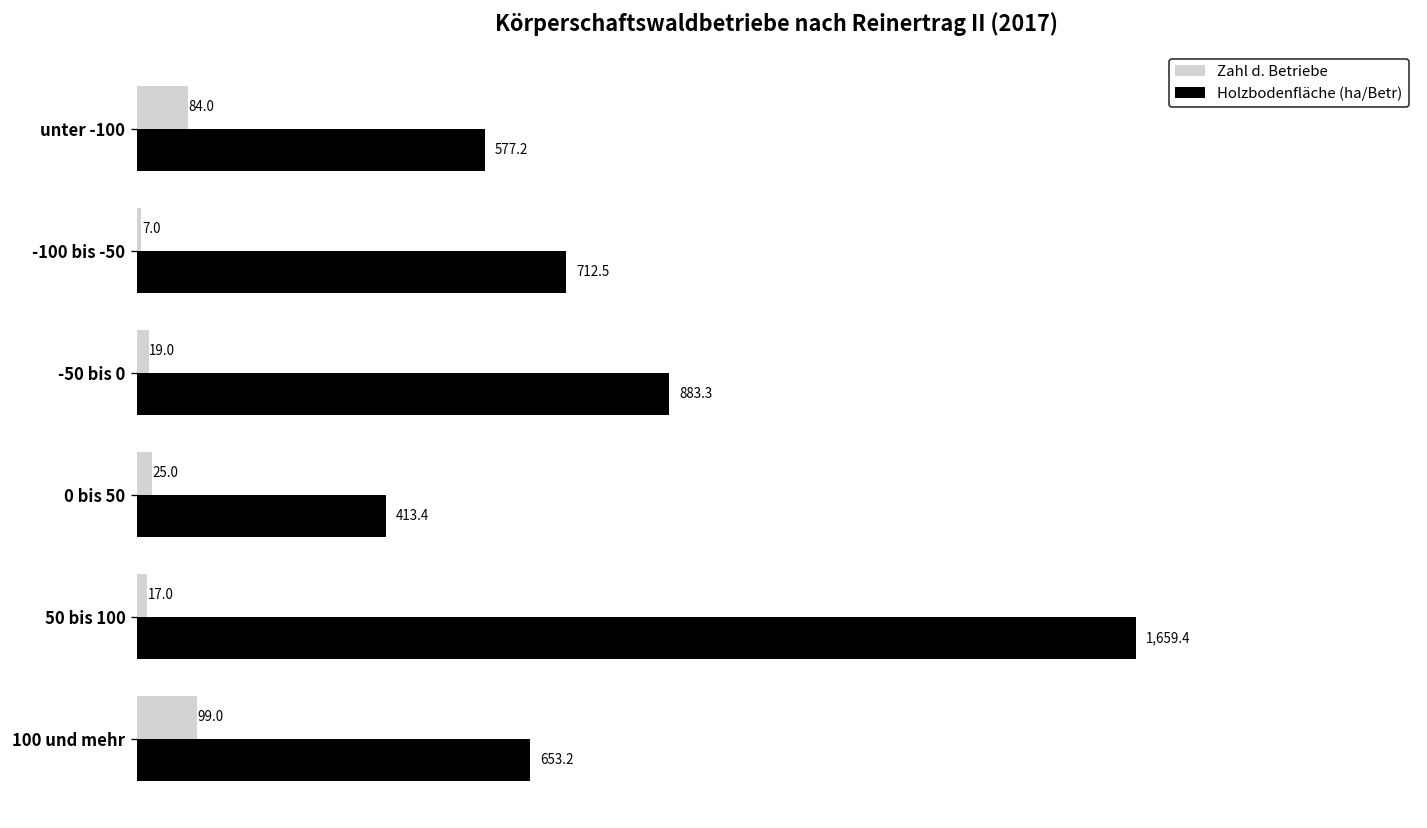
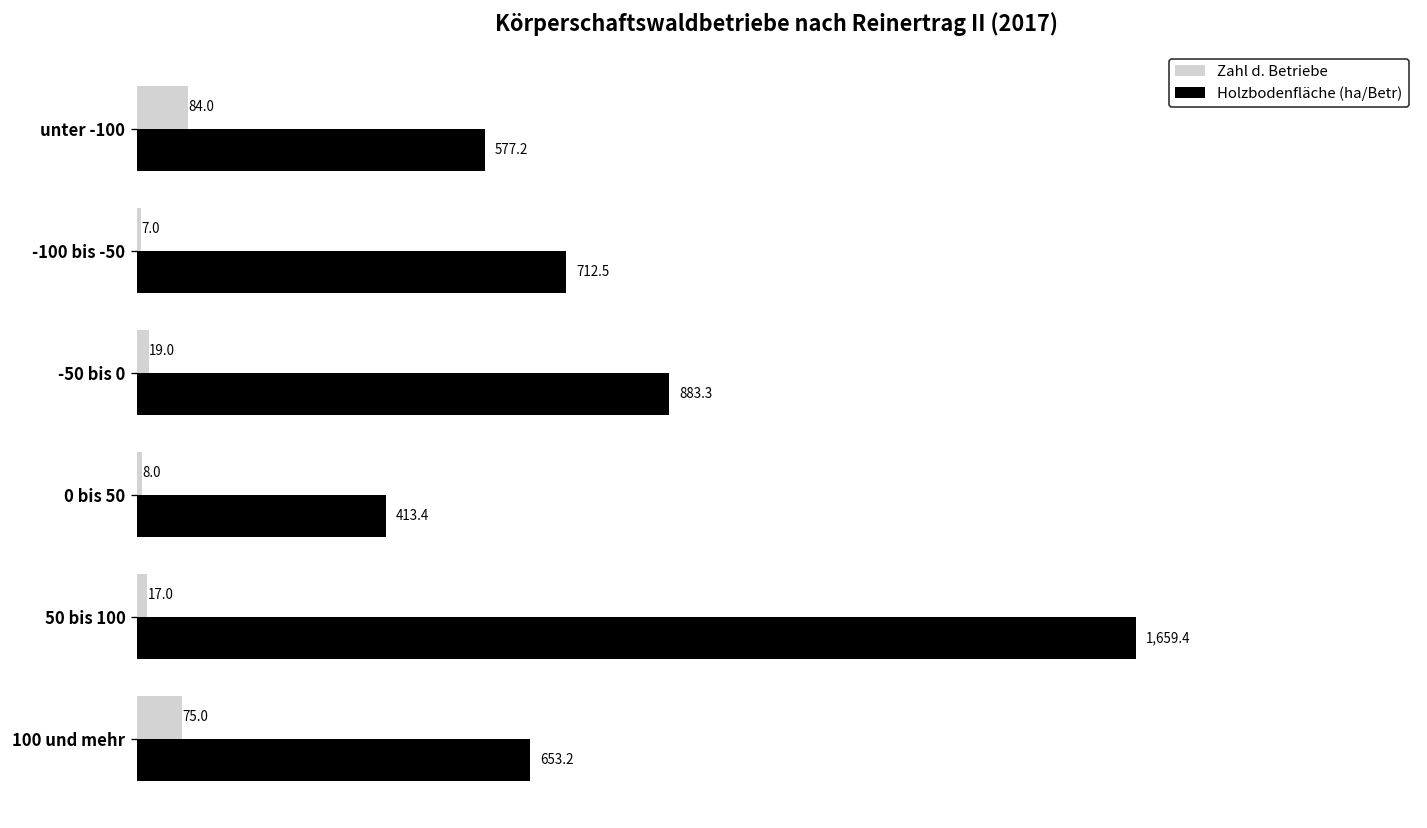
  {
    "Zahl d. Betriebe": {
      "unter -100": "84.0",
      "-100 bis -50": "7.0",
      "-50 bis 0": "19.0",
-     "0 bis 50": "25.0",
+     "0 bis 50": "8.0",
      "50 bis 100": "17.0",
-     "100 und mehr": "99.0"
+     "100 und mehr": "75.0"
    },
    "Holzbodenfläche (ha/Betr)": {
      "unter -100": "577.2",
      "-100 bis -50": "712.5",
      "-50 bis 0": "883.3",
      "0 bis 50": "413.4",
      "50 bis 100": "1,659.4",
      "100 und mehr": "653.2"
    }
  }
